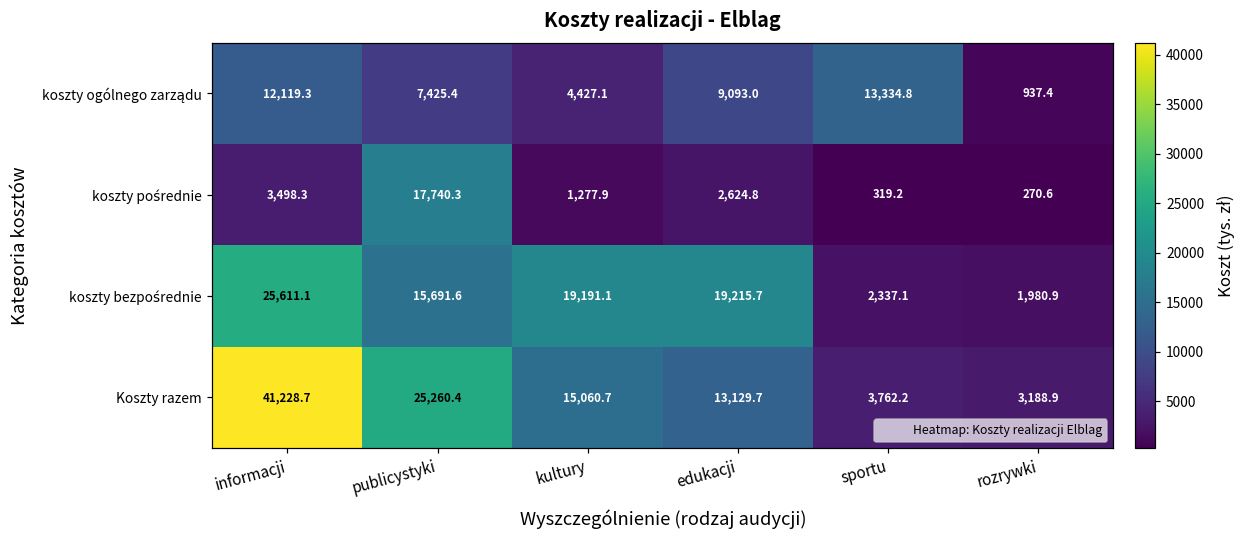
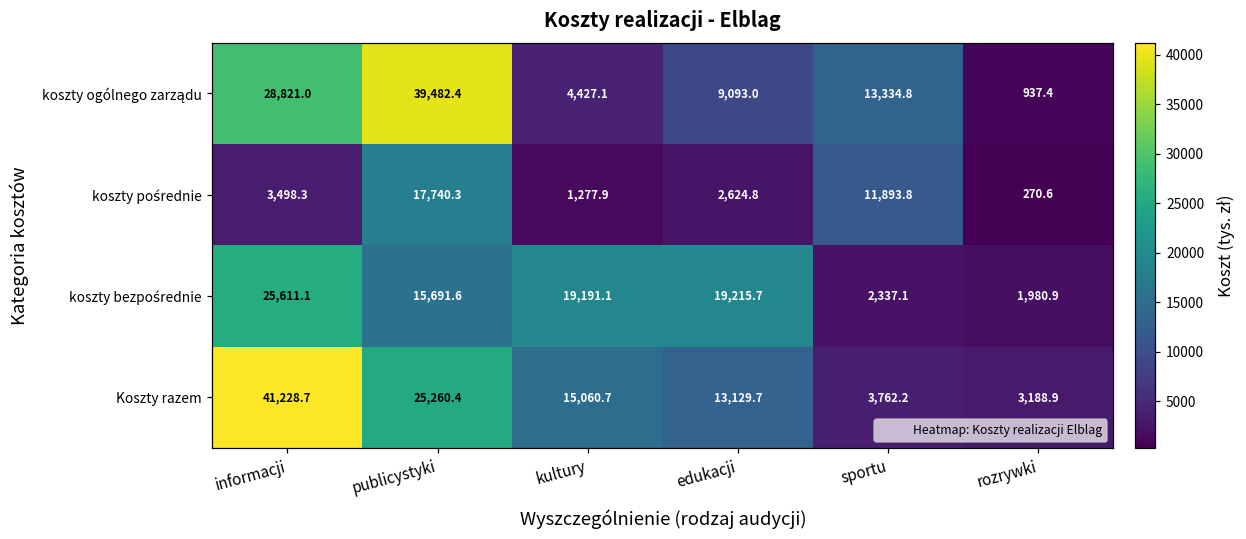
  {
    "koszty ogólnego zarządu": {
-     "informacji": "12,119.3",
-     "publicystyki": "7,425.4",
+     "informacji": "28,821.0",
+     "publicystyki": "39,482.4",
      "kultury": "4,427.1",
      "edukacji": "9,093.0",
      "sportu": "13,334.8",
      "rozrywki": "937.4"
    },
    "koszty pośrednie": {
      "informacji": "3,498.3",
      "publicystyki": "17,740.3",
      "kultury": "1,277.9",
      "edukacji": "2,624.8",
-     "sportu": "319.2",
+     "sportu": "11,893.8",
      "rozrywki": "270.6"
    },
    "koszty bezpośrednie": {
      "informacji": "25,611.1",
      "publicystyki": "15,691.6",
      "kultury": "19,191.1",
      "edukacji": "19,215.7",
      "sportu": "2,337.1",
      "rozrywki": "1,980.9"
    },
    "Koszty razem": {
      "informacji": "41,228.7",
      "publicystyki": "25,260.4",
      "kultury": "15,060.7",
      "edukacji": "13,129.7",
      "sportu": "3,762.2",
      "rozrywki": "3,188.9"
    }
  }
